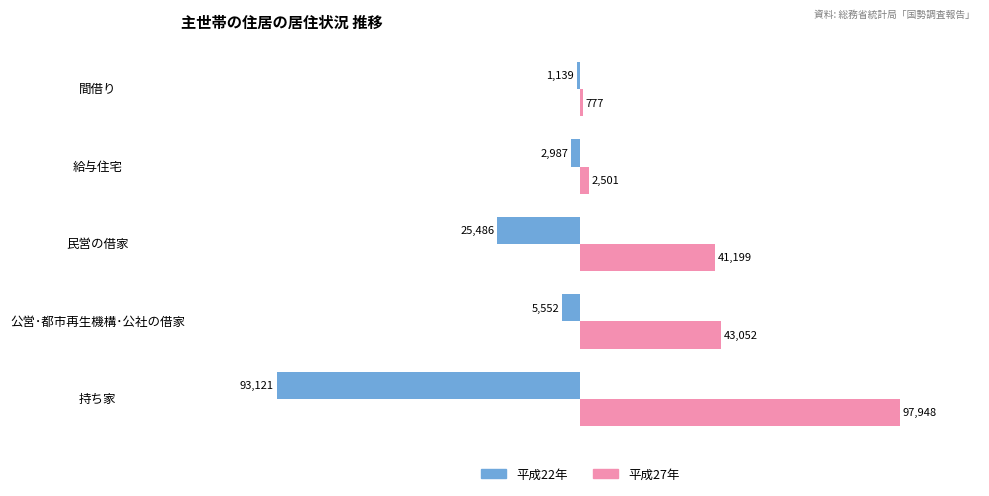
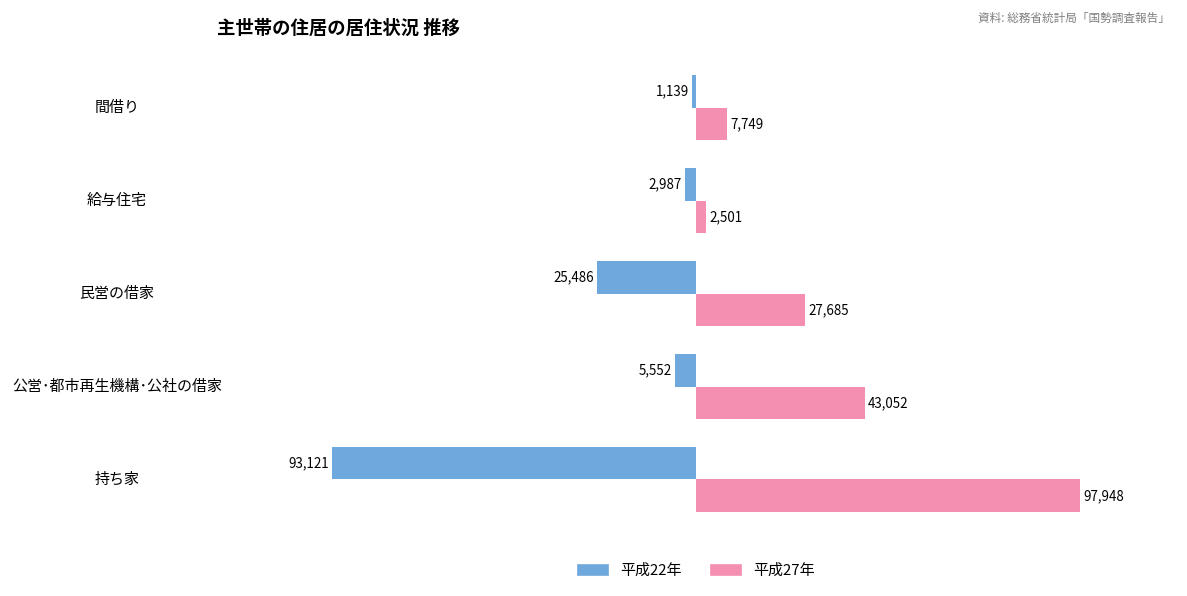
  {
    "平成27年": {
-     "間借り": "777",
+     "間借り": "7,749",
      "給与住宅": "2,501",
-     "民営の借家": "41,199",
+     "民営の借家": "27,685",
      "公営･都市再生機構･公社の借家": "43,052",
      "持ち家": "97,948"
    }
  }
